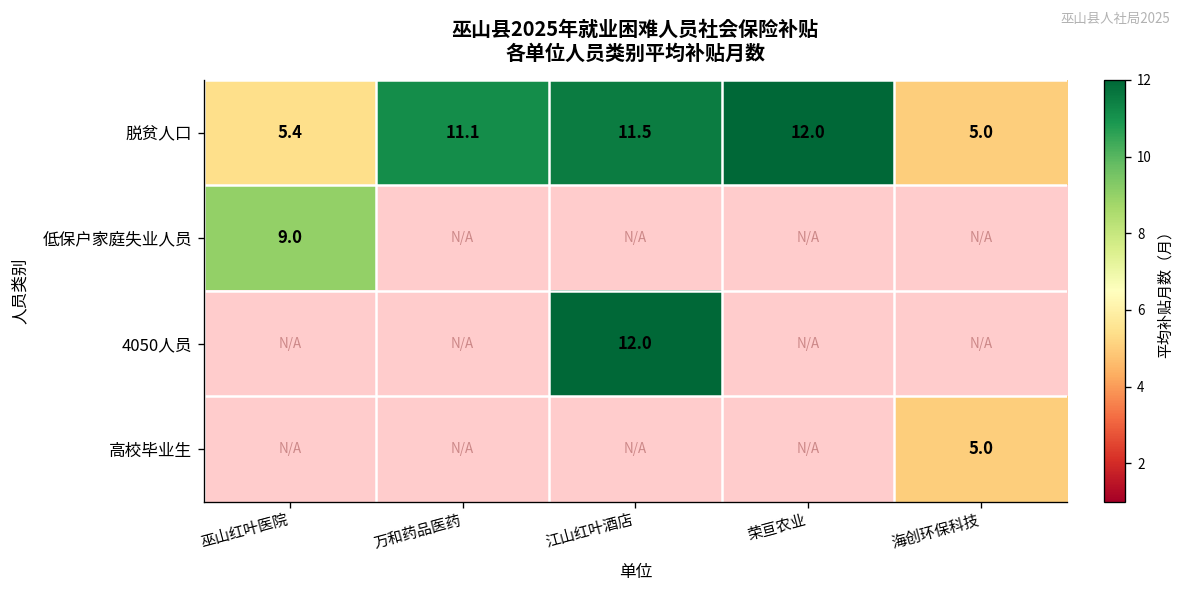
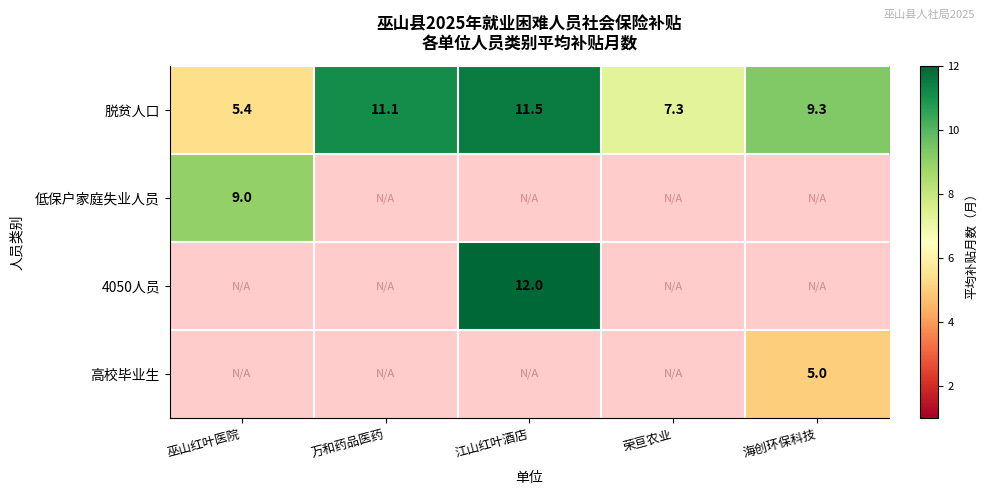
  {
    "脱贫人口": {
      "巫山红叶医院": 5.4,
      "万和药品医药": 11.1,
      "江山红叶酒店": 11.5,
-     "荣亘农业": 12.0,
-     "海创环保科技": 5.0
+     "荣亘农业": 7.3,
+     "海创环保科技": 9.3
    },
    "低保户家庭失业人员": {
      "巫山红叶医院": 9.0
    },
    "4050人员": {
      "江山红叶酒店": 12.0
    },
    "高校毕业生": {
      "海创环保科技": 5.0
    }
  }
